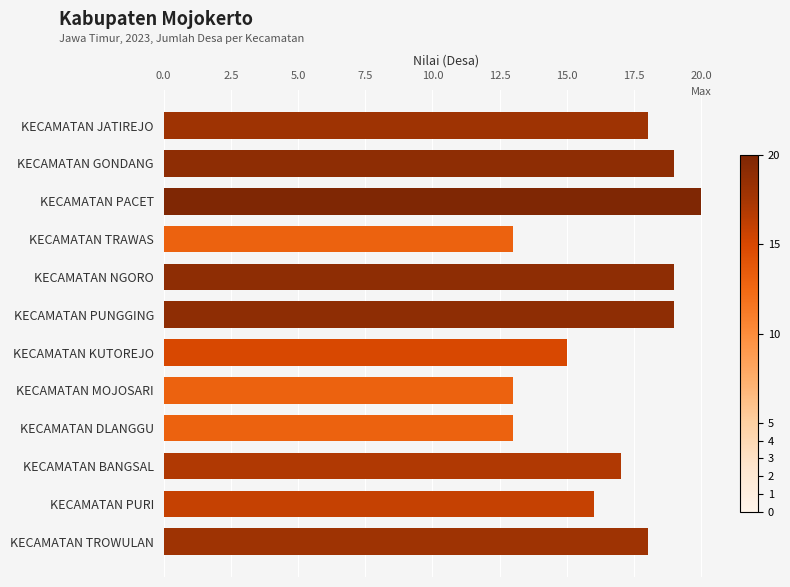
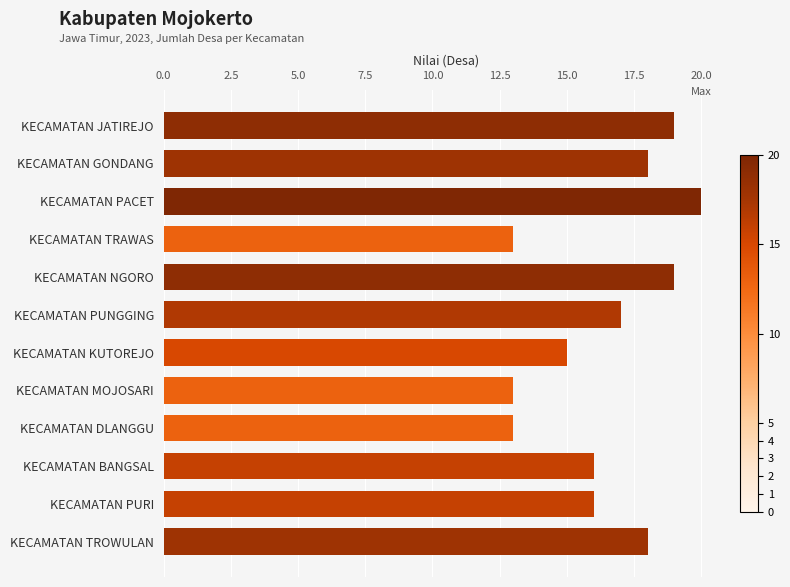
  {
-   "KECAMATAN JATIREJO": 18,
-   "KECAMATAN GONDANG": 19,
+   "KECAMATAN JATIREJO": 19,
+   "KECAMATAN GONDANG": 18,
    "KECAMATAN PACET": 20,
    "KECAMATAN TRAWAS": 13,
    "KECAMATAN NGORO": 19,
-   "KECAMATAN PUNGGING": 19,
+   "KECAMATAN PUNGGING": 17,
    "KECAMATAN KUTOREJO": 15,
    "KECAMATAN MOJOSARI": 13,
    "KECAMATAN DLANGGU": 13,
-   "KECAMATAN BANGSAL": 17,
+   "KECAMATAN BANGSAL": 16,
    "KECAMATAN PURI": 16,
    "KECAMATAN TROWULAN": 18
  }
